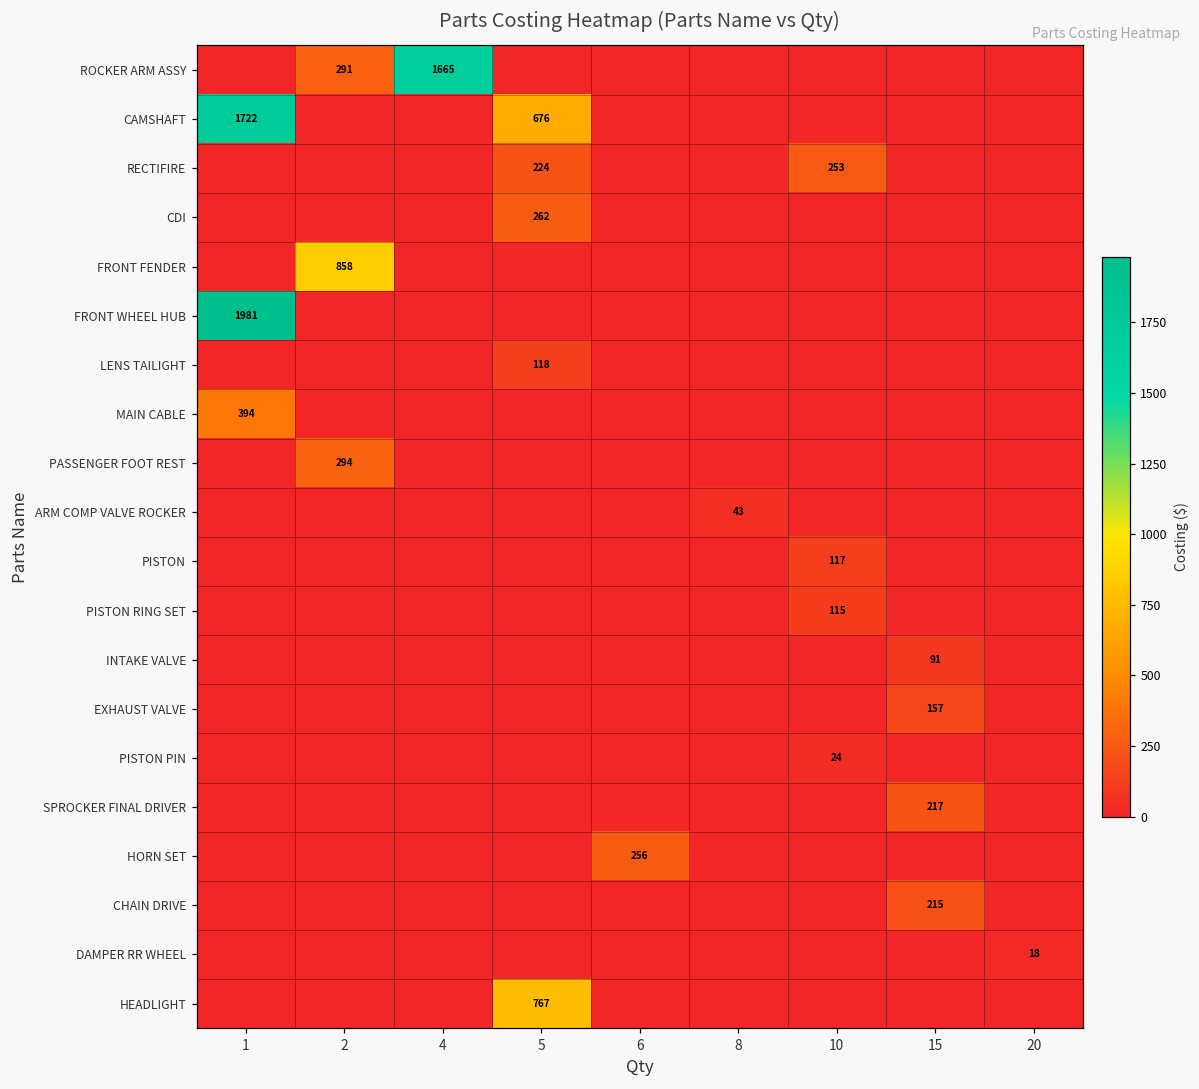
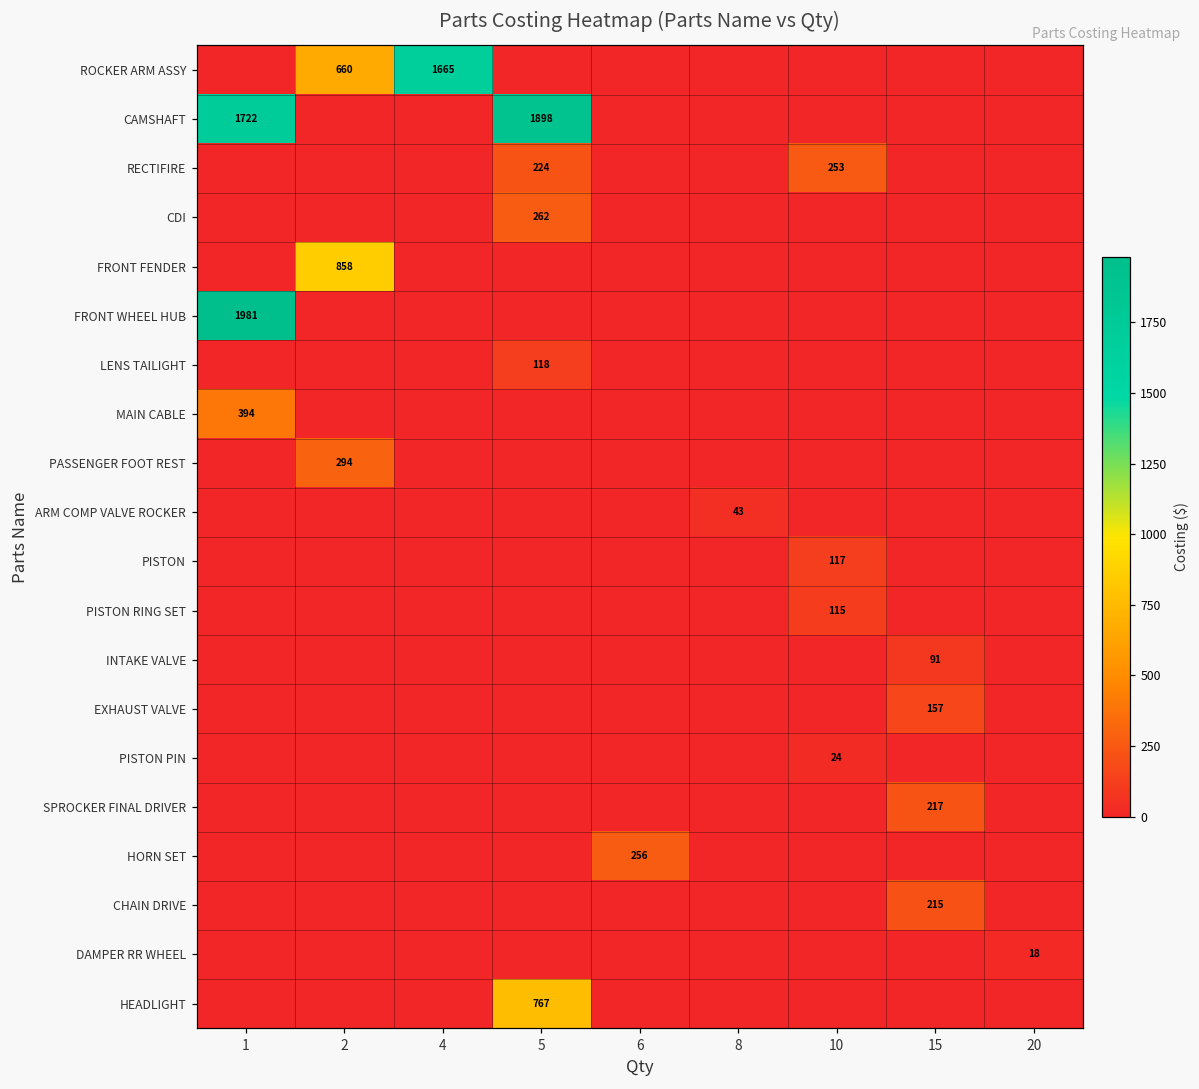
  {
    "ROCKER ARM ASSY": {
-     "2": 291,
+     "2": 660,
      "4": 1665
    },
    "CAMSHAFT": {
      "1": 1722,
-     "5": 676
+     "5": 1898
    },
    "RECTIFIRE": {
      "5": 224,
      "10": 253
    },
    "CDI": {
      "5": 262
    },
    "FRONT FENDER": {
      "2": 858
    },
    "FRONT WHEEL HUB": {
      "1": 1981
    },
    "LENS TAILIGHT": {
      "5": 118
    },
    "MAIN CABLE": {
      "1": 394
    },
    "PASSENGER FOOT REST": {
      "2": 294
    },
    "ARM COMP VALVE ROCKER": {
      "8": 43
    },
    "PISTON": {
      "10": 117
    },
    "PISTON RING SET": {
      "10": 115
    },
    "INTAKE VALVE": {
      "15": 91
    },
    "EXHAUST VALVE": {
      "15": 157
    },
    "PISTON PIN": {
      "10": 24
    },
    "SPROCKER FINAL DRIVER": {
      "15": 217
    },
    "HORN SET": {
      "6": 256
    },
    "CHAIN DRIVE": {
      "15": 215
    },
    "DAMPER RR WHEEL": {
      "20": 18
    },
    "HEADLIGHT": {
      "5": 767
    }
  }
